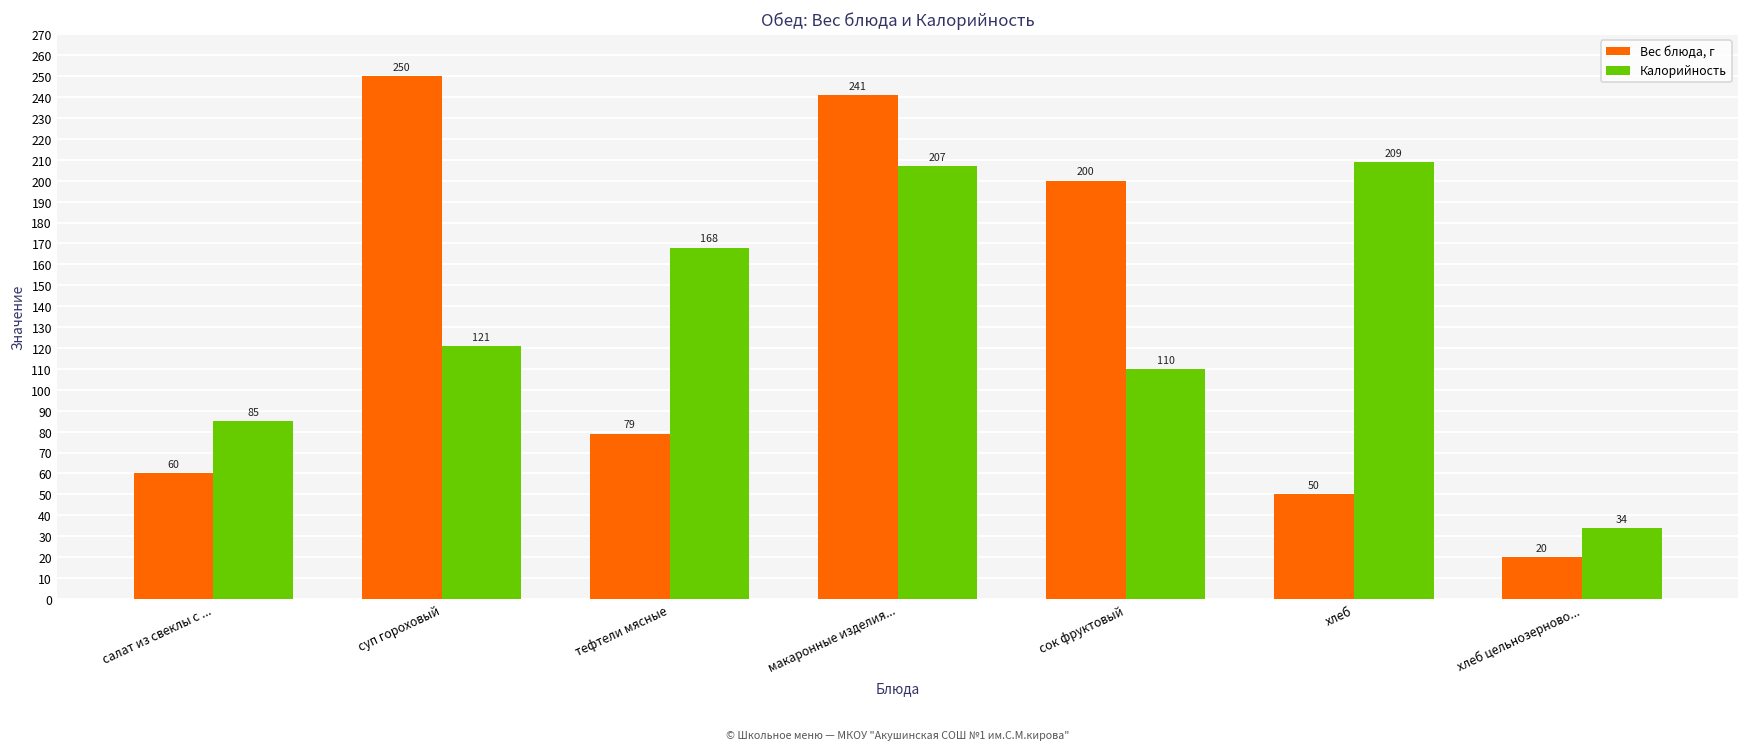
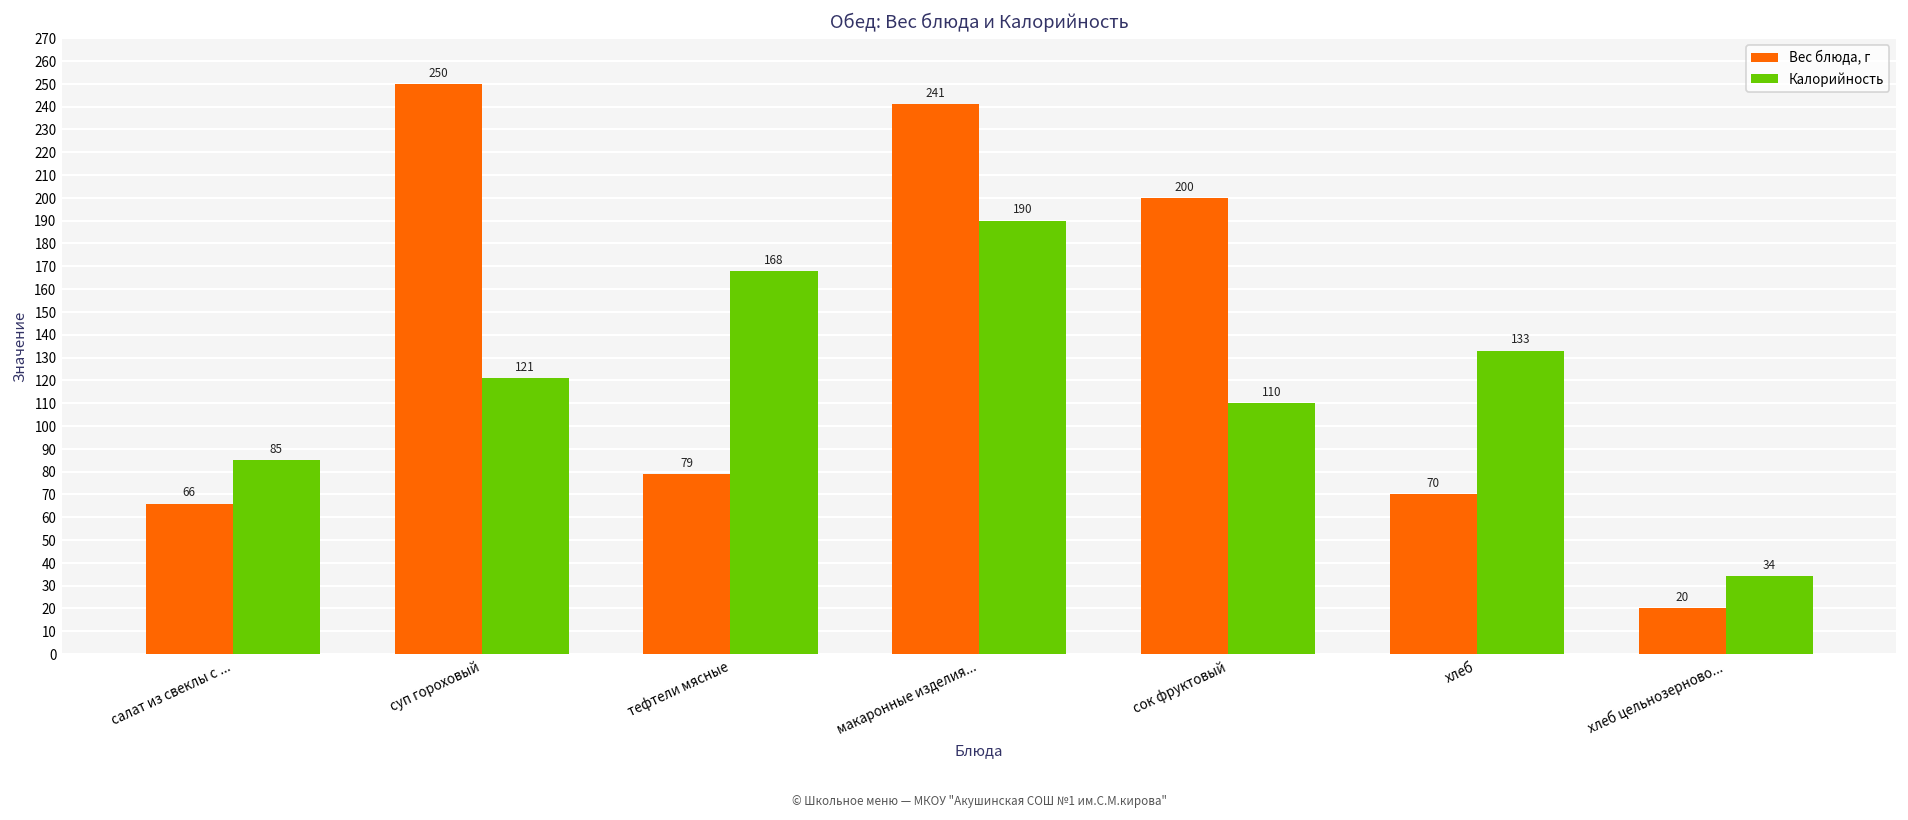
  {
    "Вес блюда, г": {
-     "салат из свеклы с ...": 60,
+     "салат из свеклы с ...": 66,
      "суп гороховый": 250,
      "тефтели мясные": 79,
      "макаронные изделия...": 241,
      "сок фруктовый": 200,
-     "хлеб": 50,
+     "хлеб": 70,
      "хлеб цельнозерново...": 20
    },
    "Калорийность": {
      "салат из свеклы с ...": 85,
      "суп гороховый": 121,
      "тефтели мясные": 168,
-     "макаронные изделия...": 207,
+     "макаронные изделия...": 190,
      "сок фруктовый": 110,
-     "хлеб": 209,
+     "хлеб": 133,
      "хлеб цельнозерново...": 34
    }
  }
